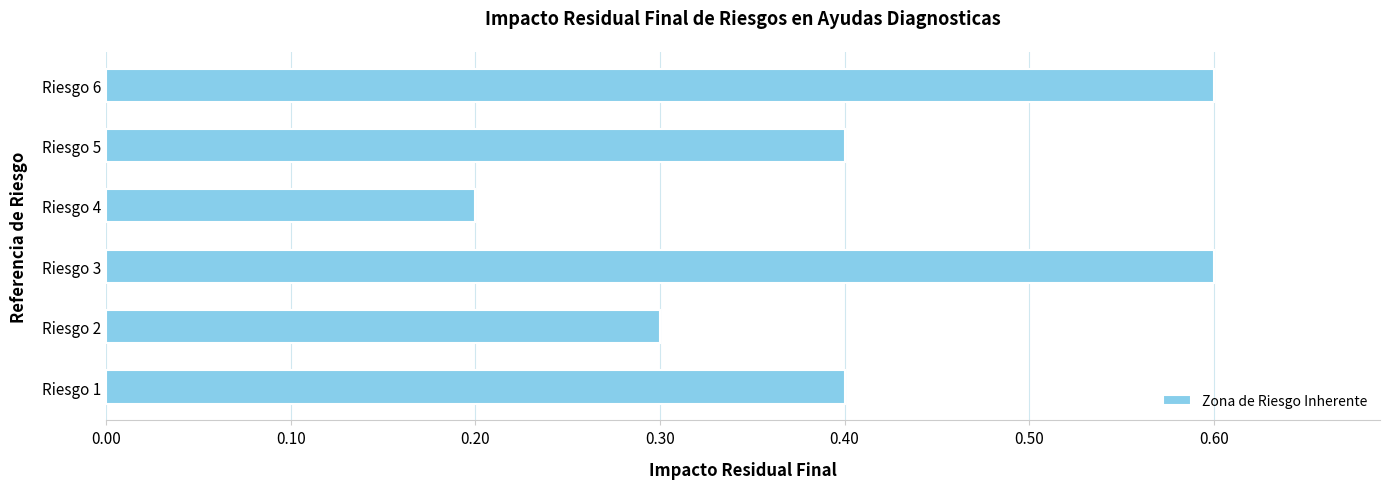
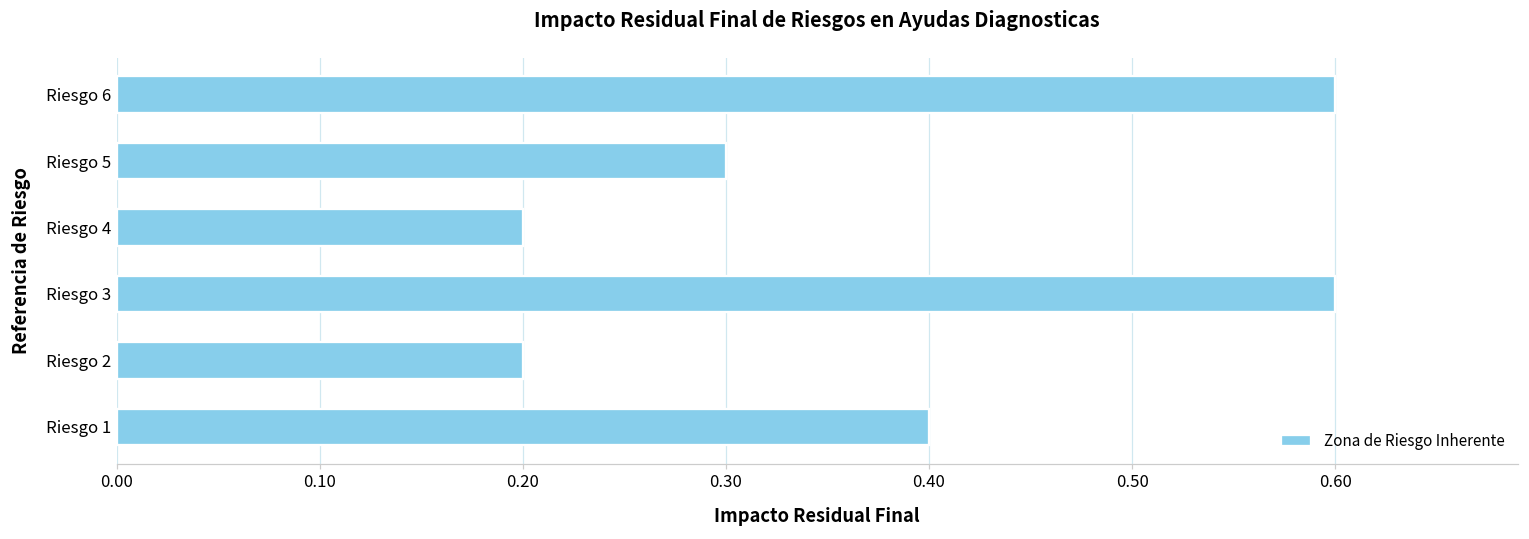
  {
    "Riesgo 6": 0.6,
-   "Riesgo 5": 0.4,
+   "Riesgo 5": 0.3,
    "Riesgo 4": 0.2,
    "Riesgo 3": 0.6,
-   "Riesgo 2": 0.3,
+   "Riesgo 2": 0.2,
    "Riesgo 1": 0.4
  }
